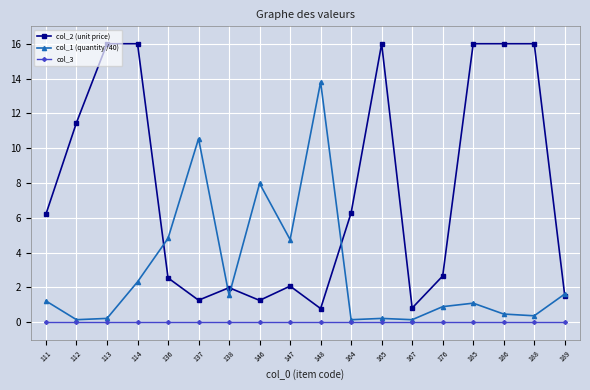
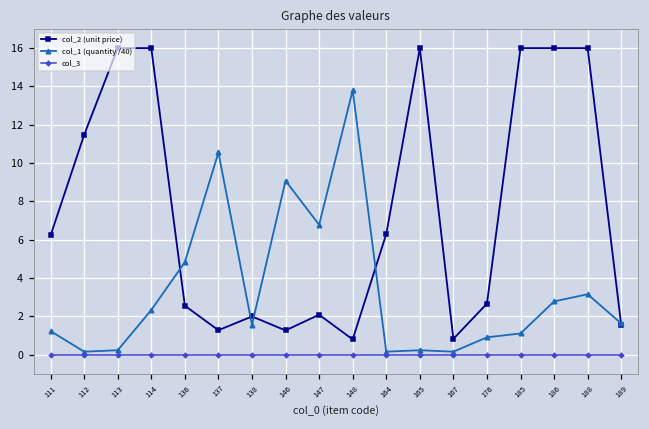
  {
    "col_2 (unit price)": {
      "111": 6.2,
      "112": 11.5,
      "114": 16.0,
      "136": 2.6,
      "137": 1.3,
      "138": 2.0,
      "146": 1.3,
      "147": 2.1,
      "148": 0.8,
      "164": 6.3,
      "165": 16.0,
      "167": 0.8,
      "176": 2.7,
      "185": 16.0,
      "186": 16.0,
      "188": 16.0
    },
    "col_1 (quantity /40)": {
      "111": 1.2,
      "112": 0.2,
      "113": 0.2,
      "114": 2.3,
      "136": 4.8,
      "137": 10.6,
      "138": 1.6,
-     "146": 8.0,
-     "147": 4.8,
+     "146": 9.1,
+     "147": 6.8,
      "148": 13.8,
      "164": 0.2,
      "165": 0.2,
      "167": 0.2,
      "176": 0.9,
      "185": 1.1,
-     "186": 0.5,
-     "188": 0.4
+     "186": 2.8,
+     "188": 3.2
    },
    "col_3": {
      "111": 0.0,
      "112": 0.0,
      "113": 0.0,
      "114": 0.0,
      "136": 0.0,
      "137": 0.0,
      "138": 0.0,
      "146": 0.0,
      "147": 0.0,
      "148": 0.0,
      "164": 0.0,
      "165": 0.0,
      "167": 0.0,
      "176": 0.0,
      "185": 0.0,
      "186": 0.0,
      "188": 0.0,
      "189": 0.0
    }
  }
